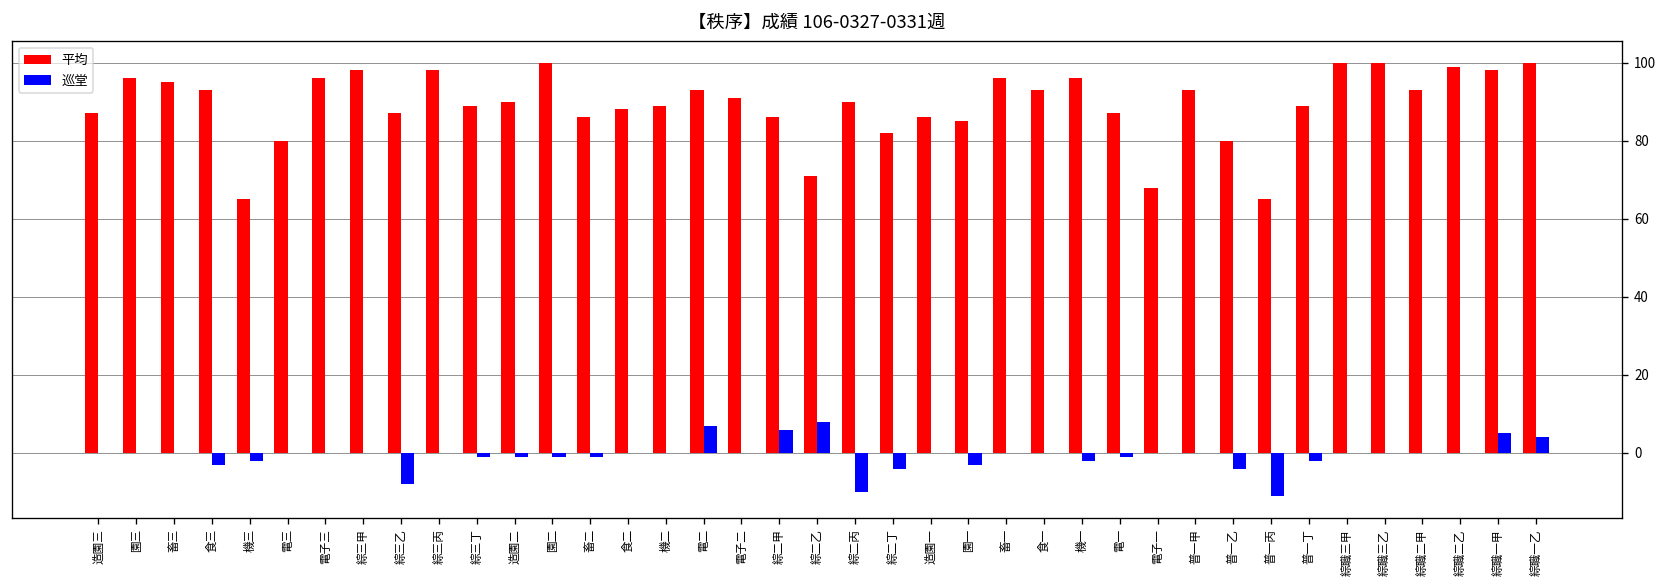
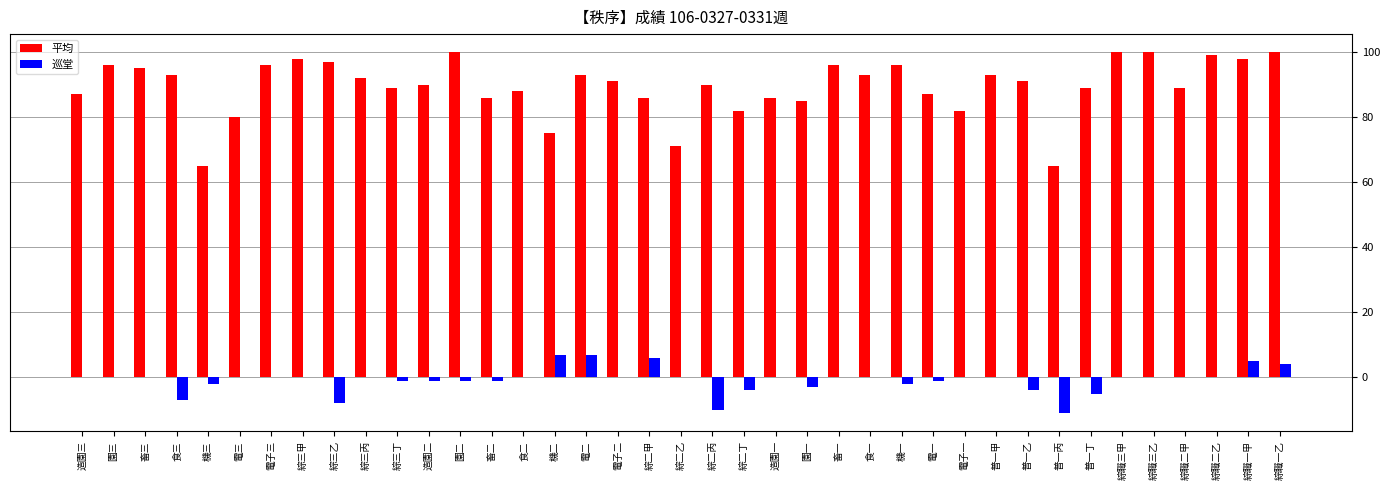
  {
    "平均": {
      "造園三": 87,
      "園三": 96,
      "畜三": 95,
      "食三": 93,
      "機三": 65,
      "電三": 80,
      "電子三": 96,
      "綜三甲": 98,
-     "綜三乙": 87,
-     "綜三丙": 98,
+     "綜三乙": 97,
+     "綜三丙": 92,
      "綜三丁": 89,
      "造園二": 90,
      "園二": 100,
      "畜二": 86,
      "食二": 88,
-     "機二": 89,
+     "機二": 75,
      "電二": 93,
      "電子二": 91,
      "綜二甲": 86,
      "綜二乙": 71,
      "綜二丙": 90,
      "綜二丁": 82,
      "造園一": 86,
      "園一": 85,
      "畜一": 96,
      "食一": 93,
      "機一": 96,
      "電一": 87,
-     "電子一": 68,
+     "電子一": 82,
      "普一甲": 93,
-     "普一乙": 80,
+     "普一乙": 91,
      "普一丙": 65,
      "普一丁": 89,
      "綜職三甲": 100,
      "綜職三乙": 100,
-     "綜職二甲": 93,
+     "綜職二甲": 89,
      "綜職二乙": 99,
      "綜職一甲": 98,
      "綜職一乙": 100
    },
    "巡堂": {
      "造園三": 0,
      "園三": 0,
      "畜三": 0,
-     "食三": -3,
+     "食三": -7,
      "機三": -2,
      "電三": 0,
      "電子三": 0,
      "綜三甲": 0,
      "綜三乙": -8,
      "綜三丙": 0,
      "綜三丁": -1,
      "造園二": -1,
      "園二": -1,
      "畜二": -1,
      "食二": 0,
-     "機二": 0,
+     "機二": 7,
      "電二": 7,
      "電子二": 0,
      "綜二甲": 6,
-     "綜二乙": 8,
+     "綜二乙": 0,
      "綜二丙": -10,
      "綜二丁": -4,
      "造園一": 0,
      "園一": -3,
      "畜一": 0,
      "食一": 0,
      "機一": -2,
      "電一": -1,
      "電子一": 0,
      "普一甲": 0,
      "普一乙": -4,
      "普一丙": -11,
-     "普一丁": -2,
+     "普一丁": -5,
      "綜職三甲": 0,
      "綜職三乙": 0,
      "綜職二甲": 0,
      "綜職二乙": 0,
      "綜職一甲": 5,
      "綜職一乙": 4
    }
  }
